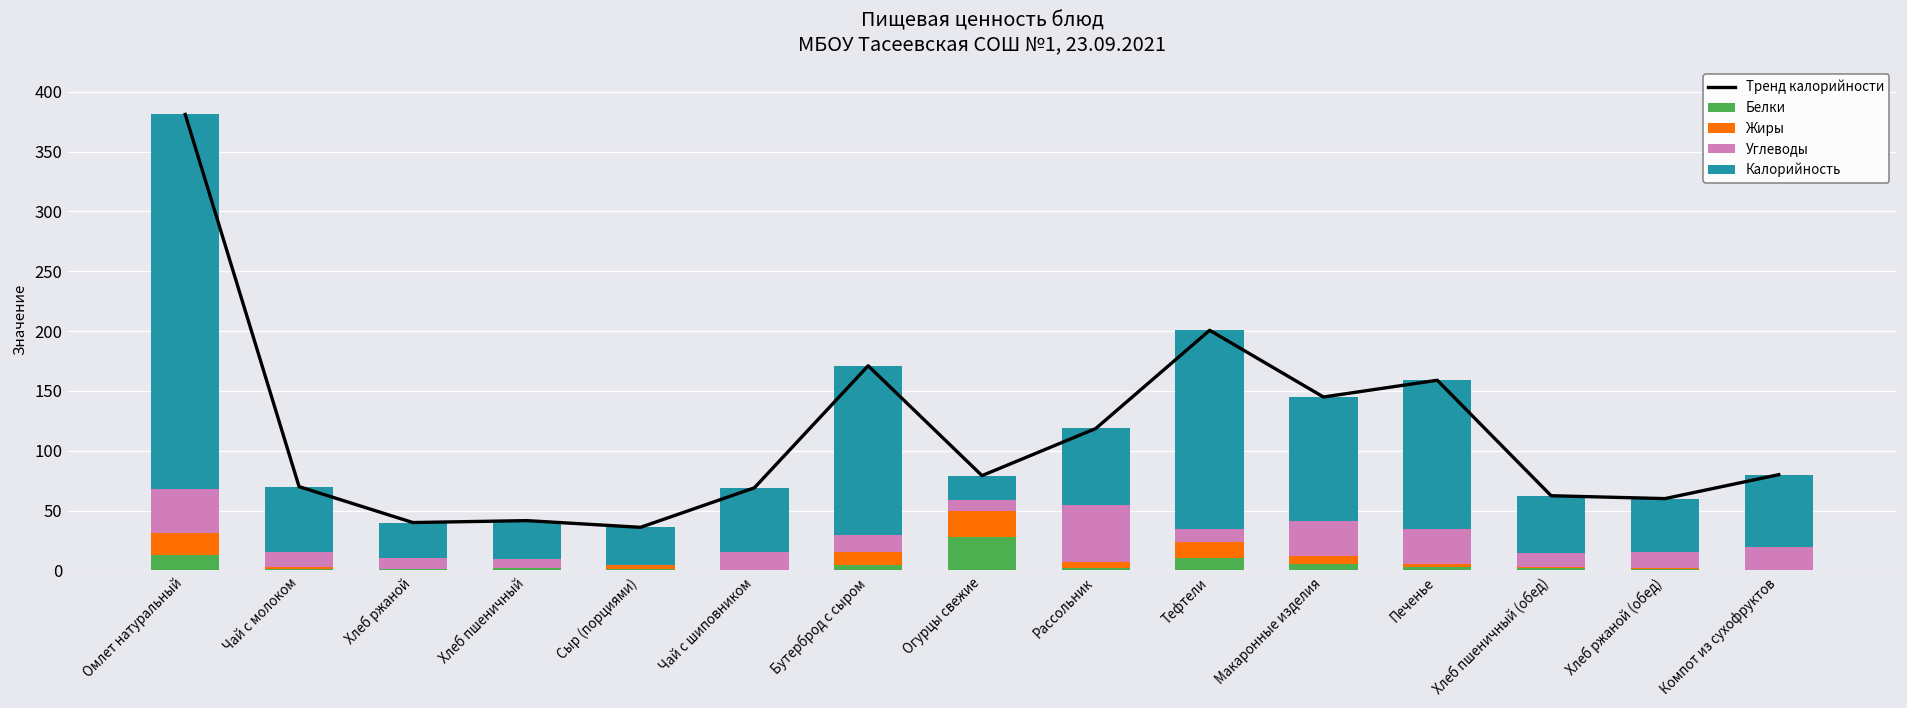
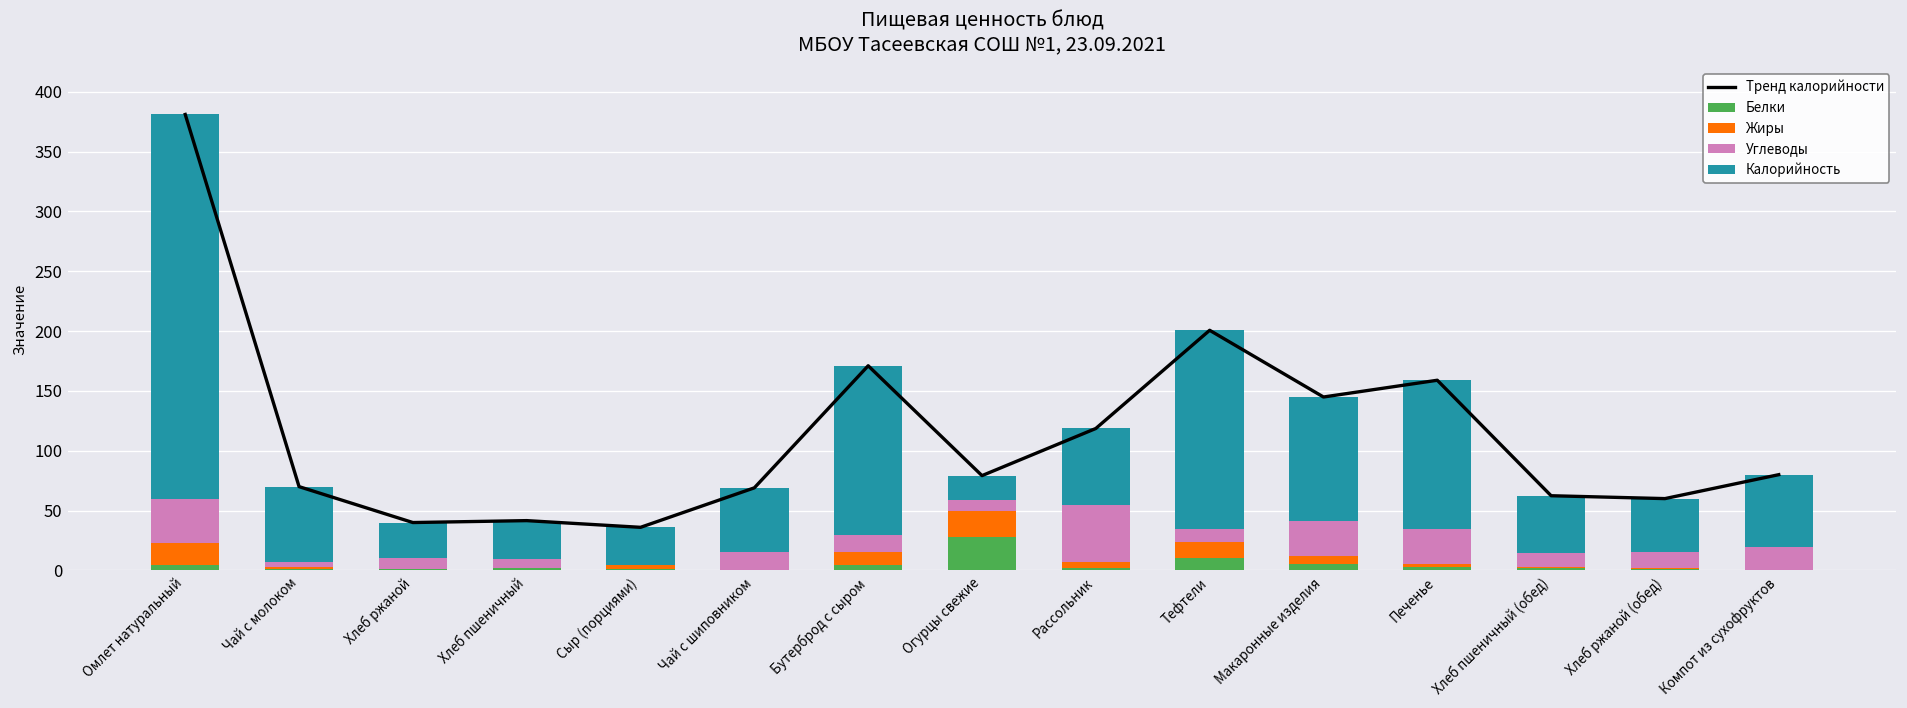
  {
    "Белки": {
-     "Омлет натуральный": 10
+     "Омлет натуральный": 0
    },
    "Тренд калорийности": {
      "Омлет натуральный": 380,
      "Чай с молоком": 70,
      "Хлеб ржаной": 40,
      "Хлеб пшеничный": 40,
      "Сыр (порциями)": 40,
      "Чай с шиповником": 70,
      "Бутерброд с сыром": 170,
      "Огурцы свежие": 80,
      "Рассольник": 120,
      "Тефтели": 200,
      "Макаронные изделия": 140,
      "Печенье": 160,
      "Хлеб пшеничный (обед)": 60,
      "Хлеб ржаной (обед)": 60,
      "Компот из сухофруктов": 80
    },
    "Жиры": {
      "Компот из сухофруктов": 0
    },
    "Углеводы": {
-     "Чай с молоком": 10
+     "Чай с молоком": 0
    },
    "Калорийность": {
      "Омлет натуральный": 380,
      "Чай с молоком": 70,
      "Хлеб ржаной": 40,
      "Хлеб пшеничный": 40,
      "Сыр (порциями)": 40,
      "Чай с шиповником": 70,
      "Бутерброд с сыром": 170,
      "Огурцы свежие": 80,
      "Рассольник": 120,
      "Тефтели": 200,
      "Макаронные изделия": 140,
      "Печенье": 160,
      "Хлеб пшеничный (обед)": 60,
      "Хлеб ржаной (обед)": 60,
      "Компот из сухофруктов": 80
    }
  }
